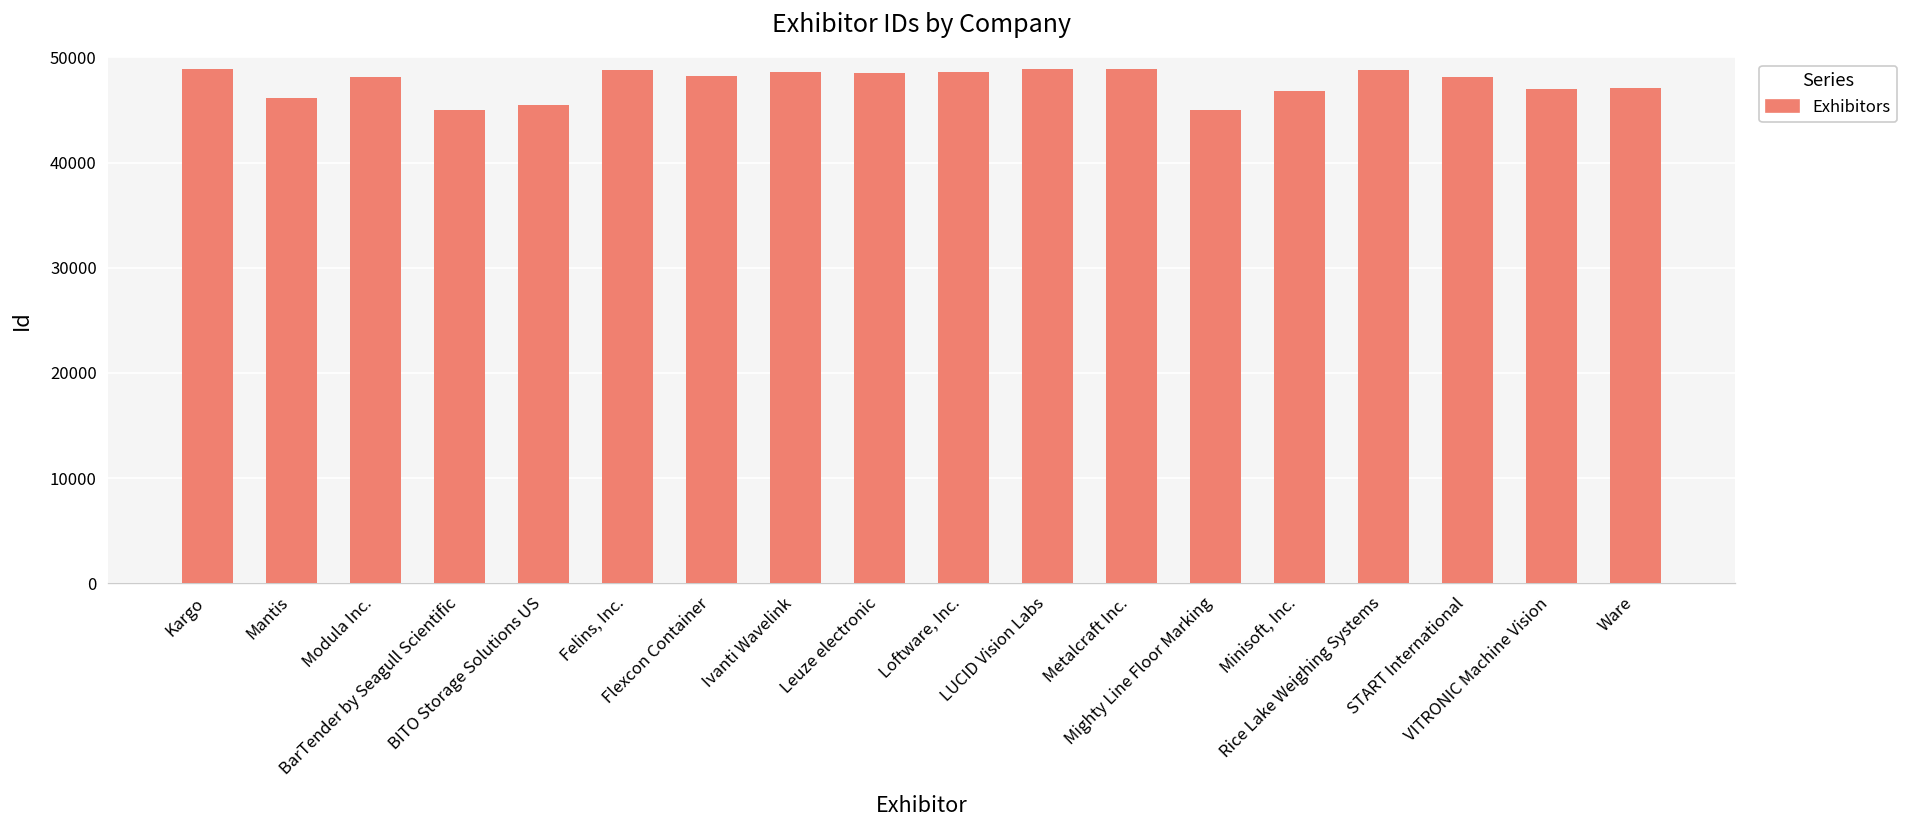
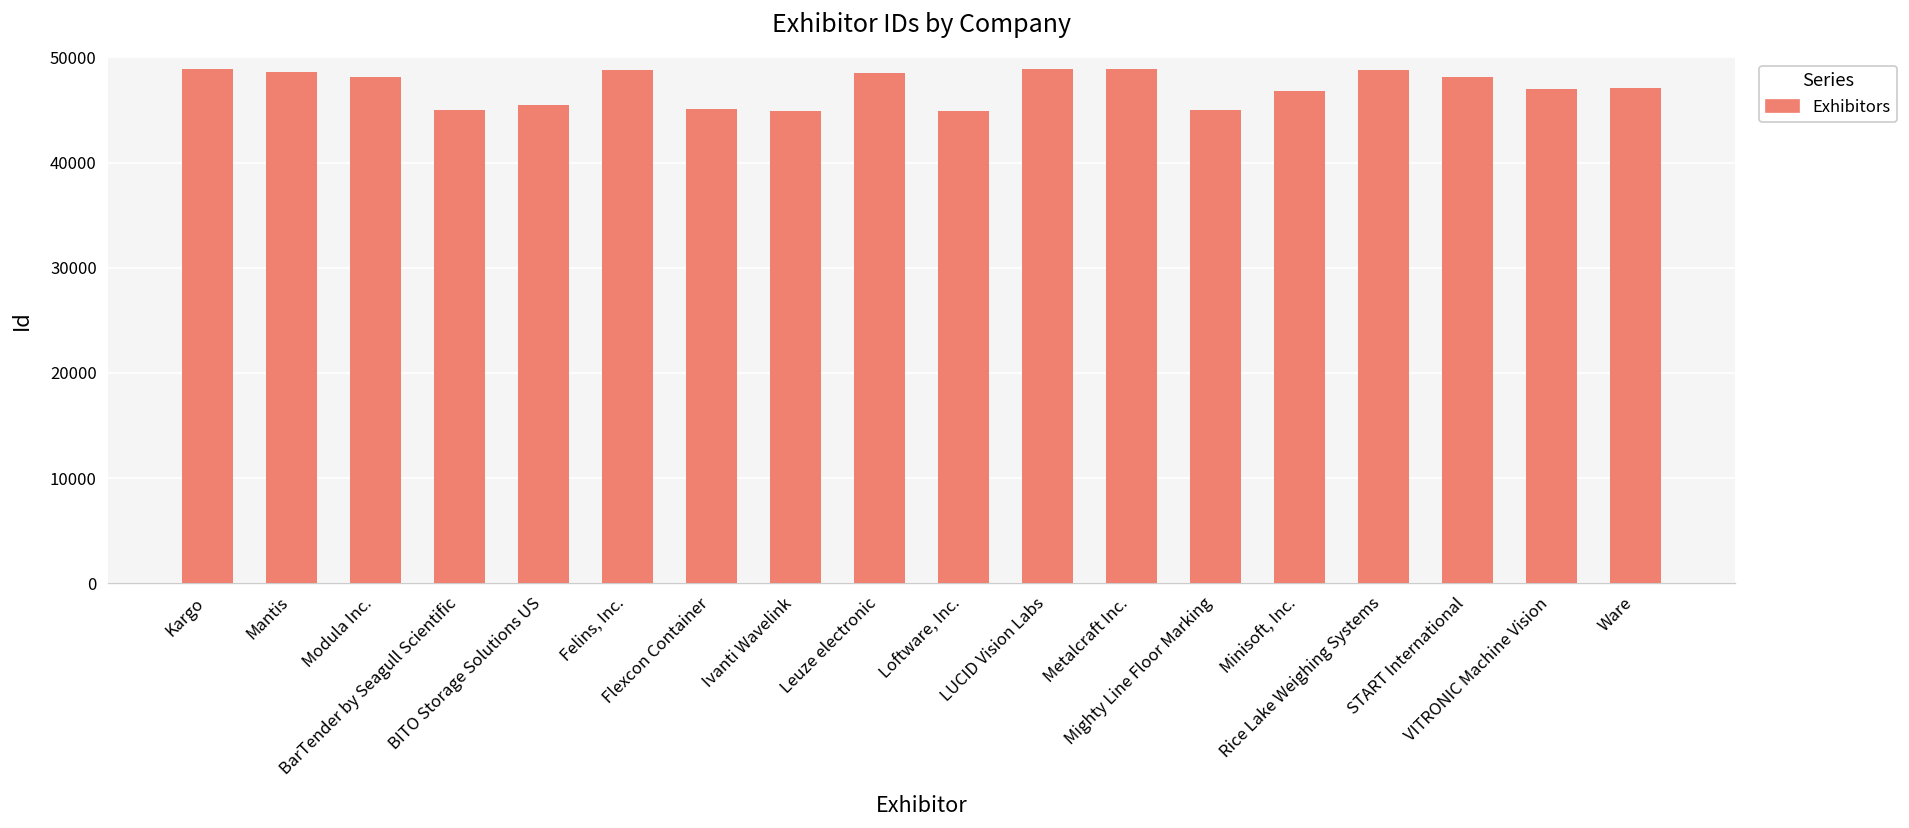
  {
    "Kargo": 49000,
-   "Mantis": 46000,
+   "Mantis": 49000,
    "Modula Inc.": 48000,
    "BarTender by Seagull Scientific": 45000,
    "BITO Storage Solutions US": 45000,
    "Felins, Inc.": 49000,
-   "Flexcon Container": 48000,
-   "Ivanti Wavelink": 49000,
+   "Flexcon Container": 45000,
+   "Ivanti Wavelink": 45000,
    "Leuze electronic": 49000,
-   "Loftware, Inc.": 49000,
+   "Loftware, Inc.": 45000,
    "LUCID Vision Labs": 49000,
    "Metalcraft Inc.": 49000,
    "Mighty Line Floor Marking": 45000,
    "Minisoft, Inc.": 47000,
    "Rice Lake Weighing Systems": 49000,
    "START International": 48000,
    "VITRONIC Machine Vision": 47000,
    "Ware": 47000
  }
